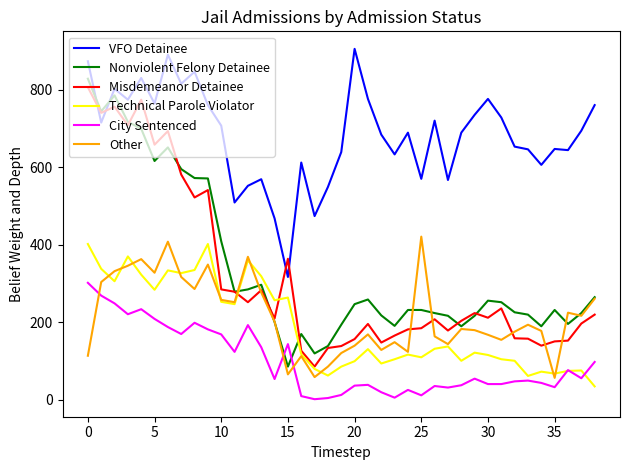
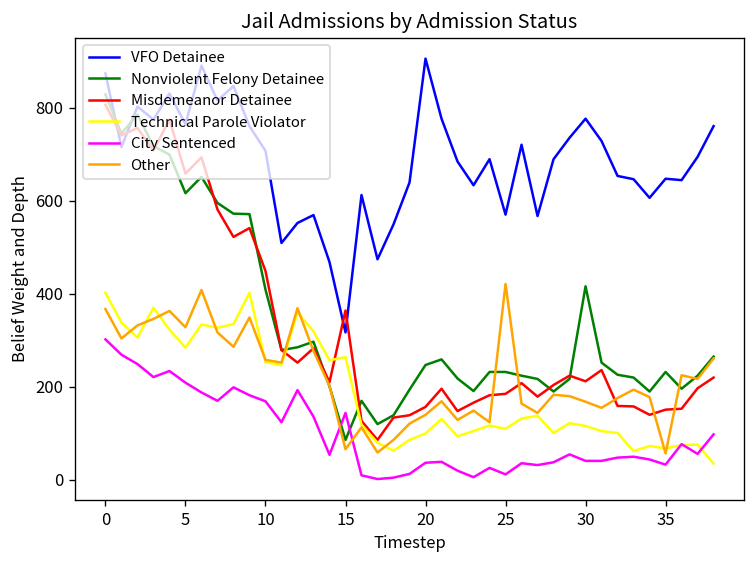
  {
    "VFO Detainee": {
      "15": 320,
      "20": 910,
      "25": 570,
      "30": 780,
      "35": 650
    },
    "Nonviolent Felony Detainee": {
      "5": 620,
      "10": 410,
      "15": 90,
      "20": 250,
      "25": 230,
-     "30": 260,
+     "30": 420,
      "35": 230
    },
    "Misdemeanor Detainee": {
-     "10": 290,
+     "10": 450,
      "15": 360,
      "20": 160,
      "25": 190,
      "30": 210,
      "35": 150
    },
    "Technical Parole Violator": {
      "0": 400,
      "5": 280,
      "15": 260,
      "20": 100,
      "25": 110,
      "30": 120,
      "35": 70
    },
    "City Sentenced": {
      "0": 300,
      "5": 210,
      "10": 170,
      "15": 140,
      "20": 40,
      "25": 10,
      "30": 40,
      "35": 30
    },
    "Other": {
-     "0": 110,
+     "0": 370,
      "5": 330,
      "15": 70,
      "20": 140,
      "25": 420,
      "30": 170,
      "35": 60
    }
  }
